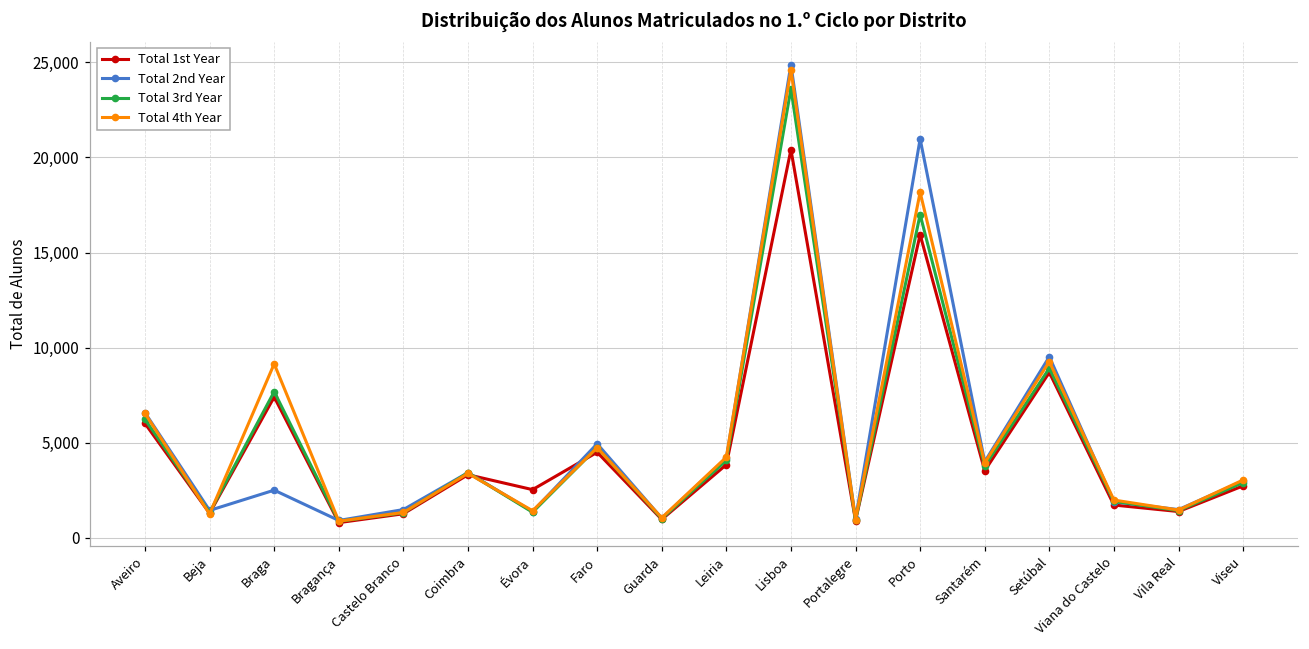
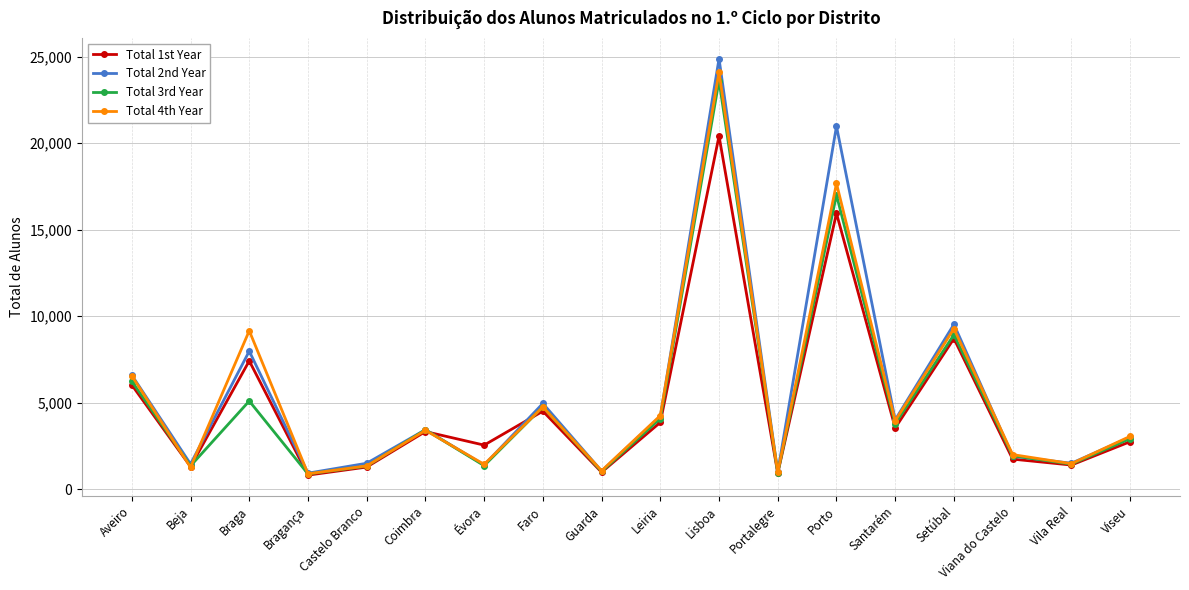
  {
    "Total 1st Year": {
      "Aveiro": "6,000",
      "Braga": "7,400",
      "Évora": "2,500",
      "Faro": "4,500",
      "Leiria": "3,900",
      "Lisboa": "20,400",
      "Porto": "15,900",
      "Santarém": "3,500",
      "Setúbal": "8,700",
      "Viana do Castelo": "1,700",
      "Viseu": "2,700"
    },
    "Total 2nd Year": {
-     "Braga": "2,500",
+     "Braga": "8,000",
      "Castelo Branco": "1,500",
      "Faro": "4,900",
      "Lisboa": "24,900",
      "Porto": "21,000",
      "Setúbal": "9,500"
    },
    "Total 3rd Year": {
      "Aveiro": "6,200",
-     "Braga": "7,700",
+     "Braga": "5,100",
      "Lisboa": "23,600",
      "Porto": "17,000",
      "Santarém": "3,800",
      "Setúbal": "8,900"
    },
    "Total 4th Year": {
      "Braga": "9,200",
-     "Lisboa": "24,600",
-     "Porto": "18,200",
+     "Lisboa": "24,100",
+     "Porto": "17,700",
      "Setúbal": "9,300"
    }
  }
